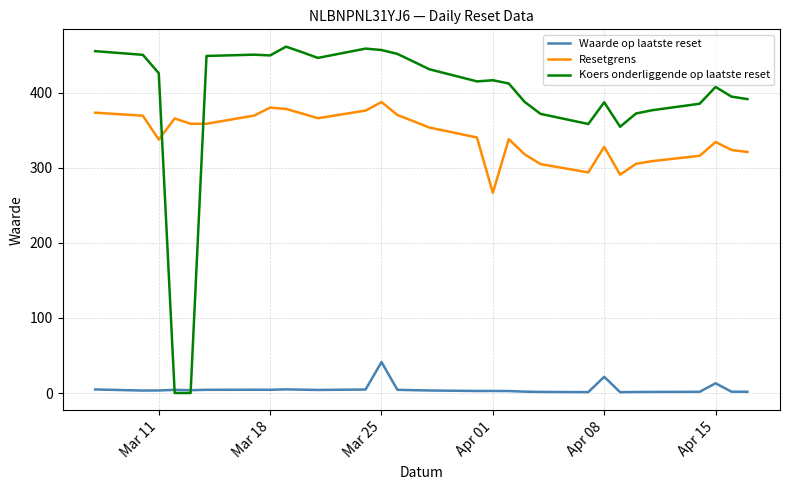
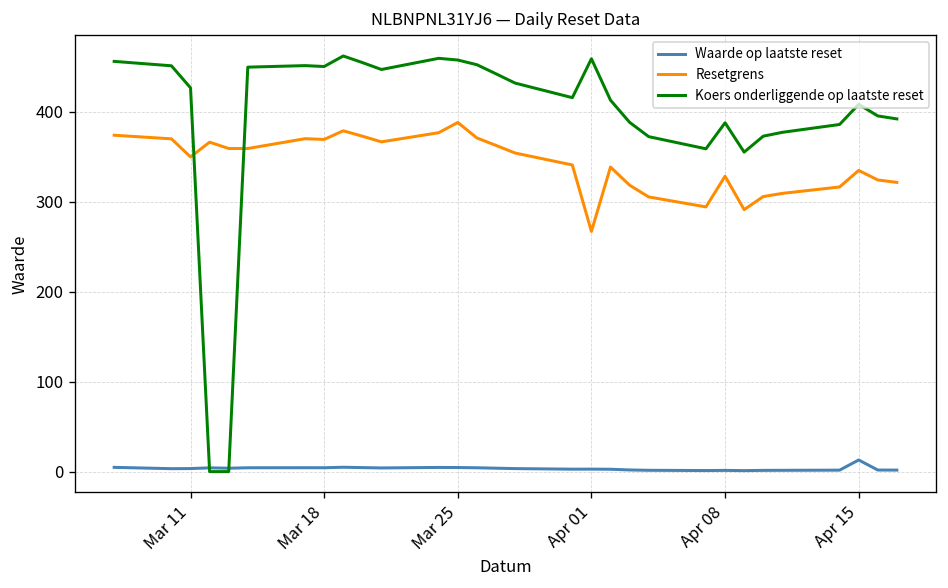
  {
    "Waarde op laatste reset": {
      "Mar 11": 0,
      "Mar 18": 0,
-     "Mar 25": 40,
+     "Mar 25": 0,
      "Apr 01": 0,
-     "Apr 08": 20,
+     "Apr 08": 0,
      "Apr 15": 10
    },
    "Resetgrens": {
-     "Mar 11": 340,
-     "Mar 18": 380,
+     "Mar 11": 350,
+     "Mar 18": 370,
      "Mar 25": 390,
      "Apr 01": 270,
      "Apr 08": 330,
      "Apr 15": 330
    },
    "Koers onderliggende op laatste reset": {
      "Mar 11": 430,
      "Mar 18": 450,
      "Mar 25": 460,
-     "Apr 01": 420,
+     "Apr 01": 460,
      "Apr 08": 390,
      "Apr 15": 410
    }
  }
